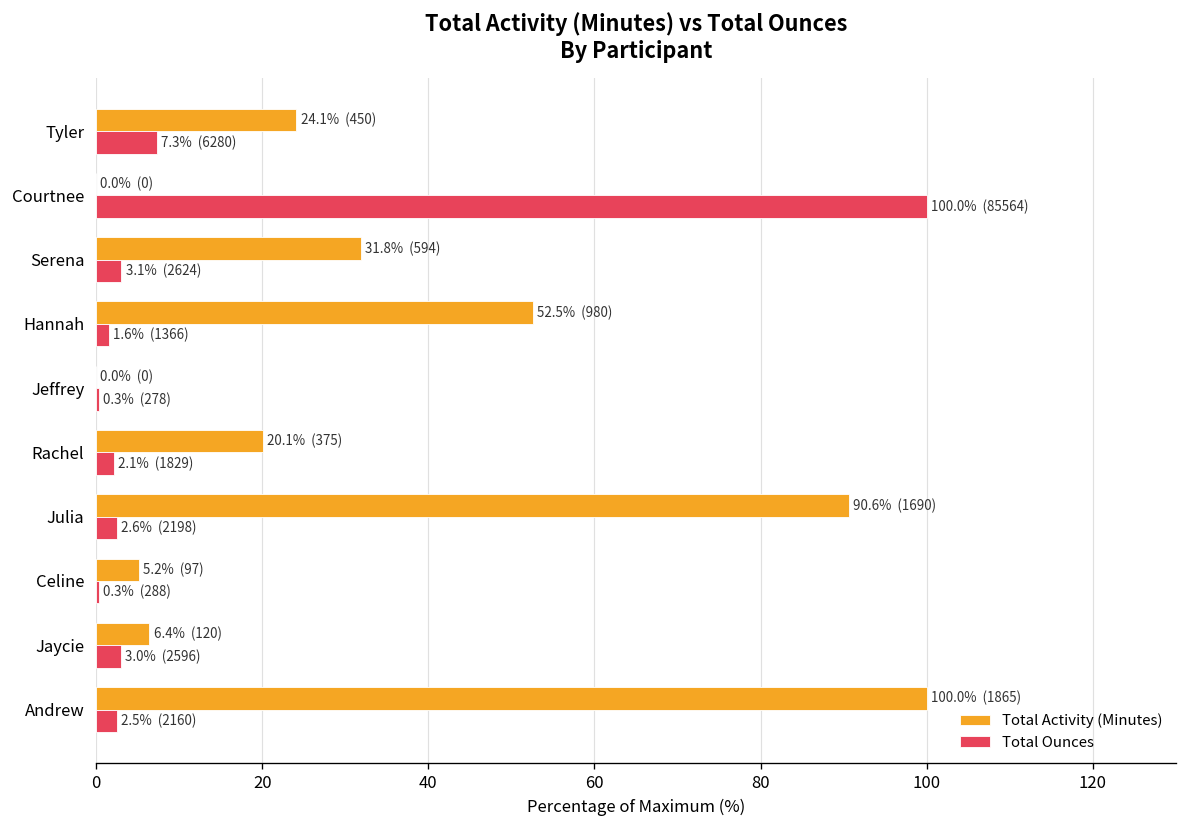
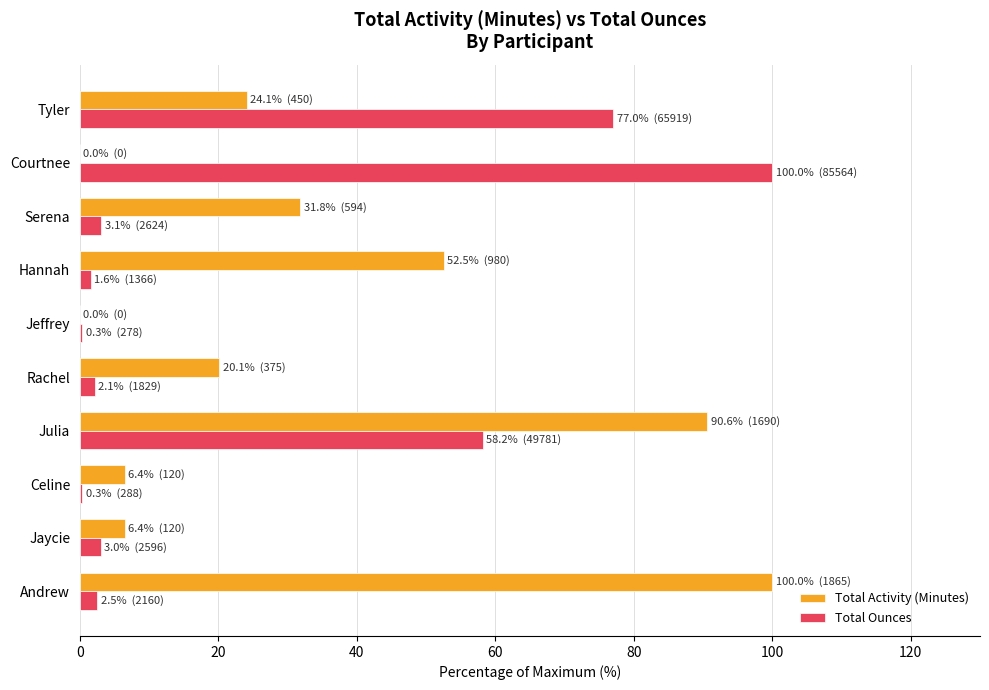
  {
    "Total Activity (Minutes)": {
      "Tyler": "24.1%",
      "Courtnee": "0.0%",
      "Serena": "31.8%",
      "Hannah": "52.5%",
      "Jeffrey": "0.0%",
      "Rachel": "20.1%",
      "Julia": "90.6%",
-     "Celine": "5.2% (97)",
+     "Celine": "6.4% (120)",
      "Jaycie": "6.4%",
      "Andrew": "100.0%"
    },
    "Total Ounces": {
-     "Tyler": "7.3% (6280)",
+     "Tyler": "77.0% (65919)",
      "Courtnee": "100.0%",
      "Serena": "3.1%",
      "Hannah": "1.6%",
      "Jeffrey": "0.3%",
      "Rachel": "2.1%",
-     "Julia": "2.6% (2198)",
+     "Julia": "58.2% (49781)",
      "Celine": "0.3%",
      "Jaycie": "3.0%",
      "Andrew": "2.5%"
    }
  }
